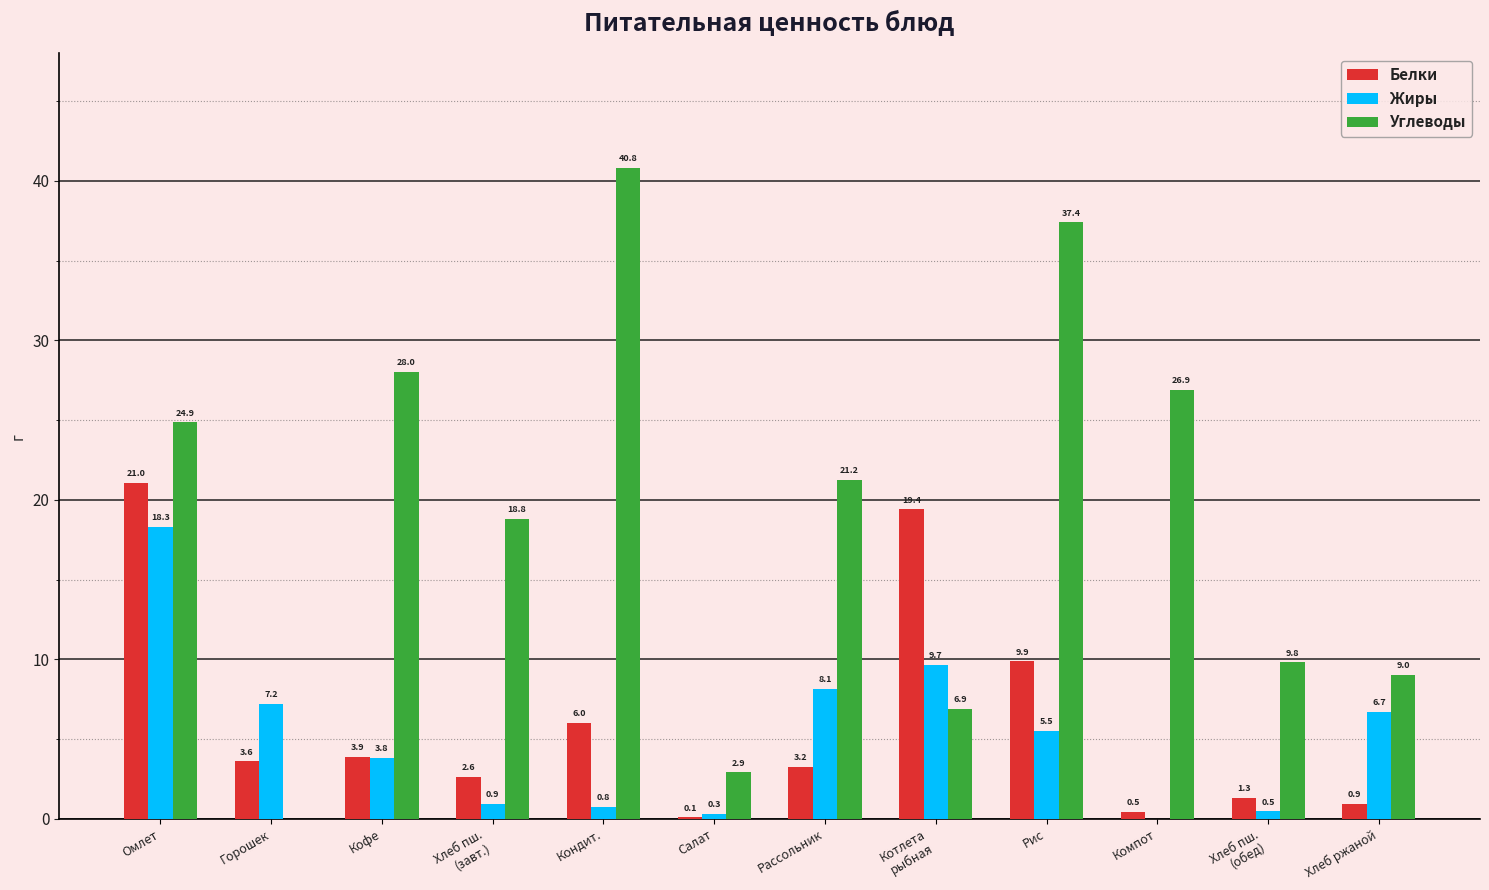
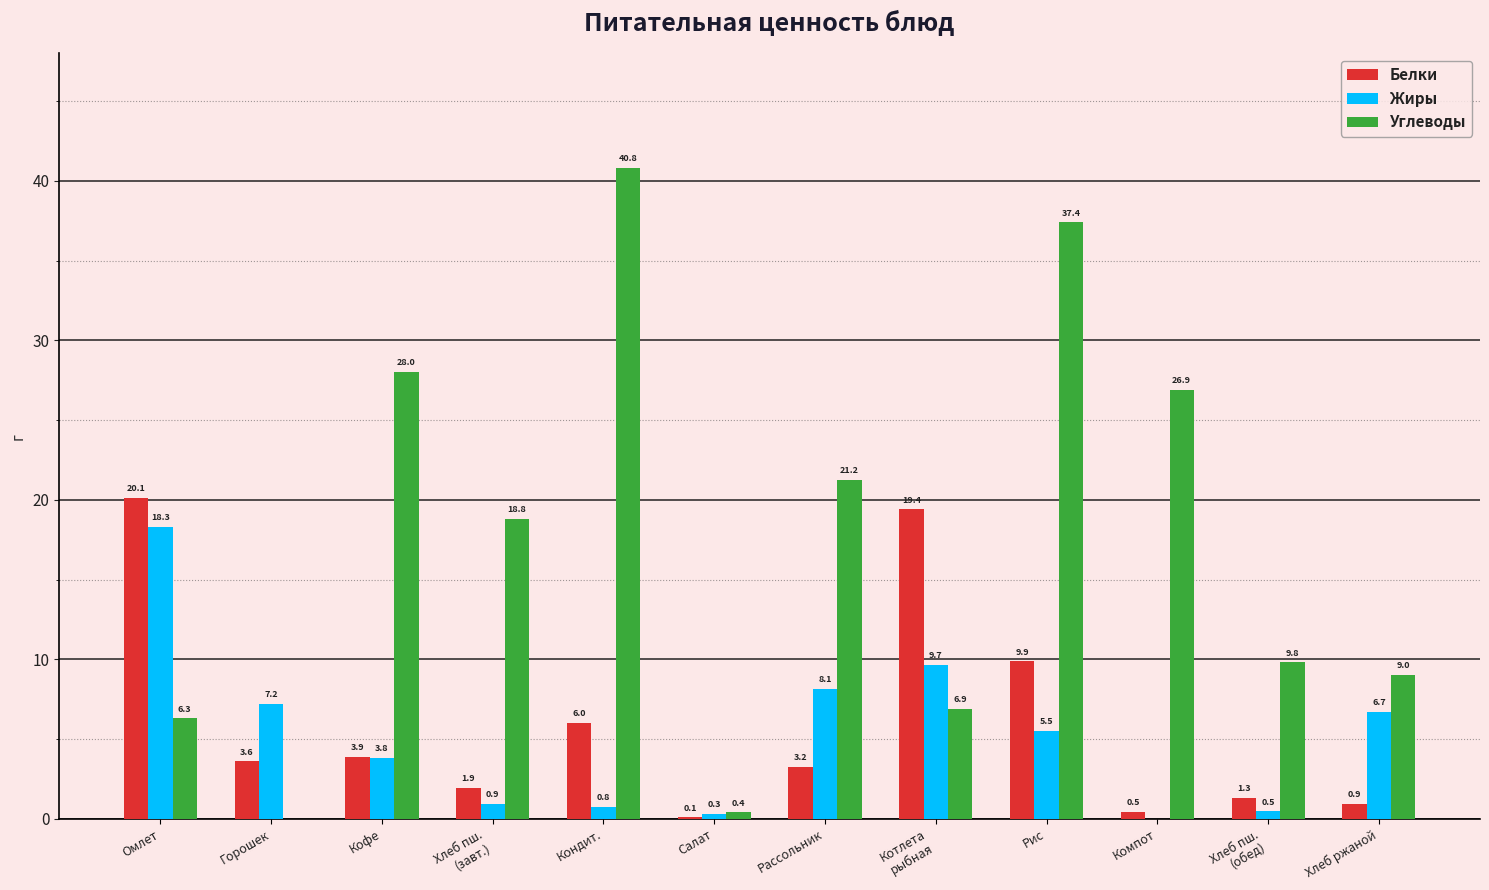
  {
    "Белки": {
-     "Омлет": 21.0,
+     "Омлет": 20.1,
      "Горошек": 3.6,
      "Кофе": 3.9,
-     "Хлеб пш. (завт.)": 2.6,
+     "Хлеб пш. (завт.)": 1.9,
      "Кондит.": 6.0,
      "Салат": 0.1,
      "Рассольник": 3.2,
      "Котлета рыбная": 19.4,
      "Рис": 9.9,
      "Компот": 0.5,
      "Хлеб пш. (обед)": 1.3,
      "Хлеб ржаной": 0.9
    },
    "Жиры": {
      "Омлет": 18.3,
      "Горошек": 7.2,
      "Кофе": 3.8,
      "Хлеб пш. (завт.)": 0.9,
      "Кондит.": 0.8,
      "Салат": 0.3,
      "Рассольник": 8.1,
      "Котлета рыбная": 9.7,
      "Рис": 5.5,
      "Хлеб пш. (обед)": 0.5,
      "Хлеб ржаной": 6.7
    },
    "Углеводы": {
-     "Омлет": 24.9,
+     "Омлет": 6.3,
      "Кофе": 28.0,
      "Хлеб пш. (завт.)": 18.8,
      "Кондит.": 40.8,
-     "Салат": 2.9,
+     "Салат": 0.4,
      "Рассольник": 21.2,
      "Котлета рыбная": 6.9,
      "Рис": 37.4,
      "Компот": 26.9,
      "Хлеб пш. (обед)": 9.8,
      "Хлеб ржаной": 9.0
    }
  }
